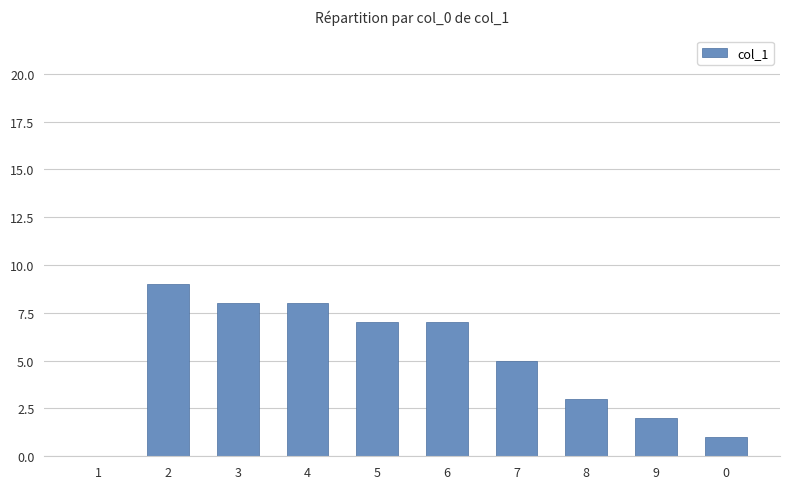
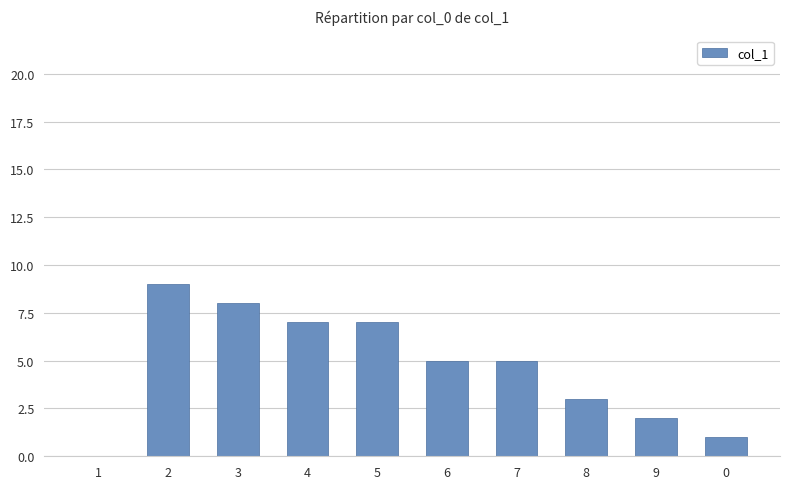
  {
    "1": 0,
    "2": 9,
    "3": 8,
-   "4": 8,
+   "4": 7,
    "5": 7,
-   "6": 7,
+   "6": 5,
    "7": 5,
    "8": 3,
    "9": 2,
    "0": 1
  }
